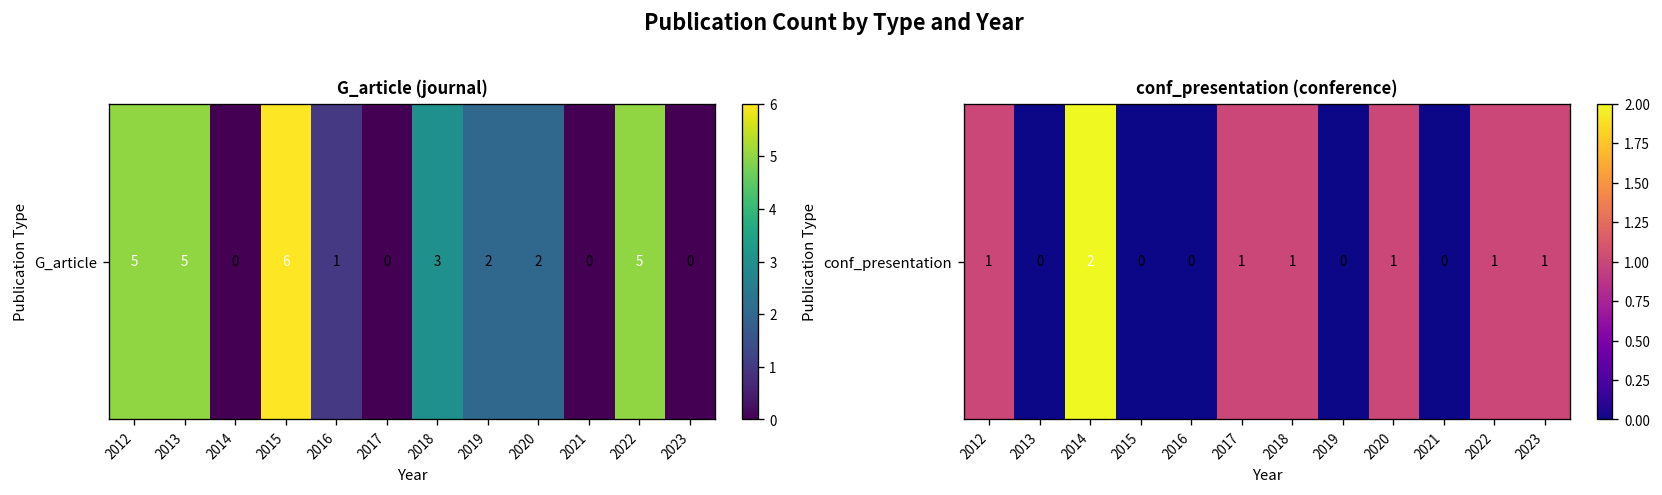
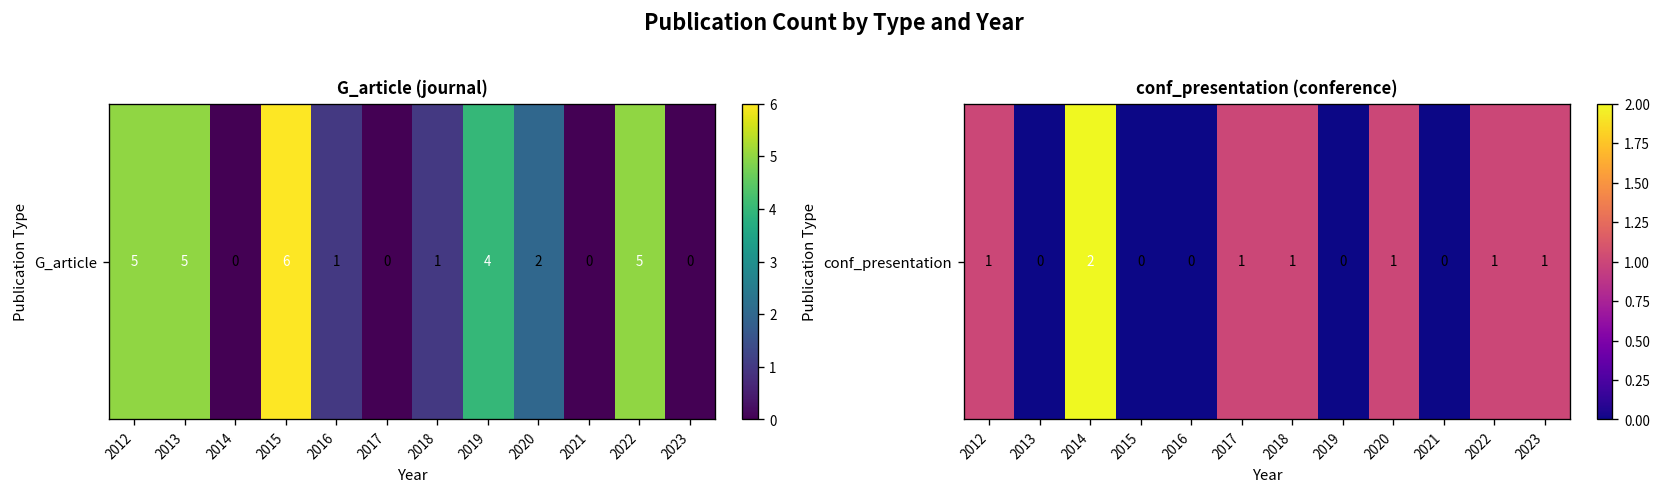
  {
    "G_article (journal)": {
      "G_article": {
        "2012": 5,
        "2013": 5,
        "2014": 0,
        "2015": 6,
        "2016": 1,
        "2017": 0,
-       "2018": 3,
-       "2019": 2,
+       "2018": 1,
+       "2019": 4,
        "2020": 2,
        "2021": 0,
        "2022": 5,
        "2023": 0
      }
    },
    "conf_presentation (conference)": {
      "conf_presentation": {
        "2012": 1,
        "2013": 0,
        "2014": 2,
        "2015": 0,
        "2016": 0,
        "2017": 1,
        "2018": 1,
        "2019": 0,
        "2020": 1,
        "2021": 0,
        "2022": 1,
        "2023": 1
      }
    }
  }
